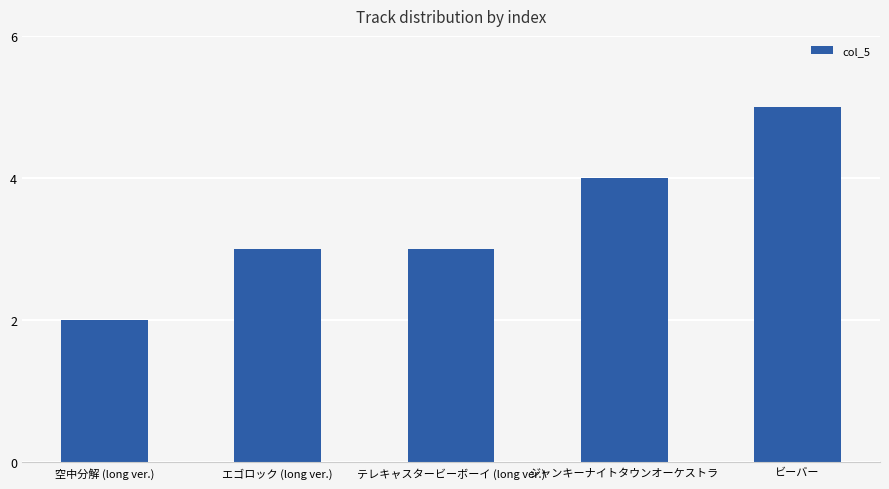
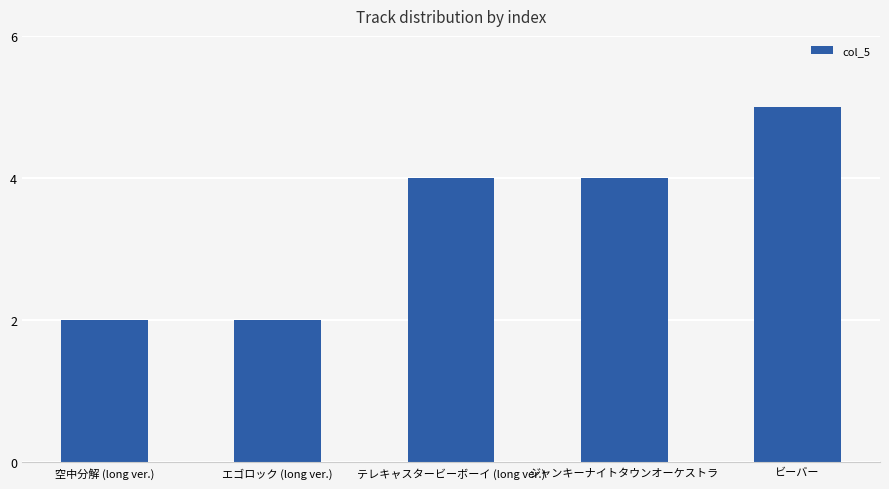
  {
    "空中分解 (long ver.)": 2,
-   "エゴロック (long ver.)": 3,
-   "テレキャスタービーボーイ (long ver.)": 3,
+   "エゴロック (long ver.)": 2,
+   "テレキャスタービーボーイ (long ver.)": 4,
    "ジャンキーナイトタウンオーケストラ": 4,
    "ビーバー": 5
  }
